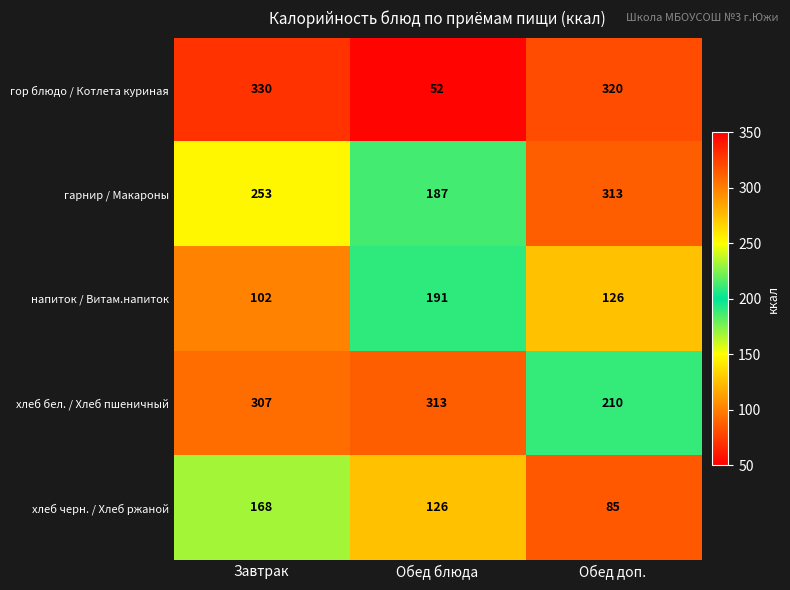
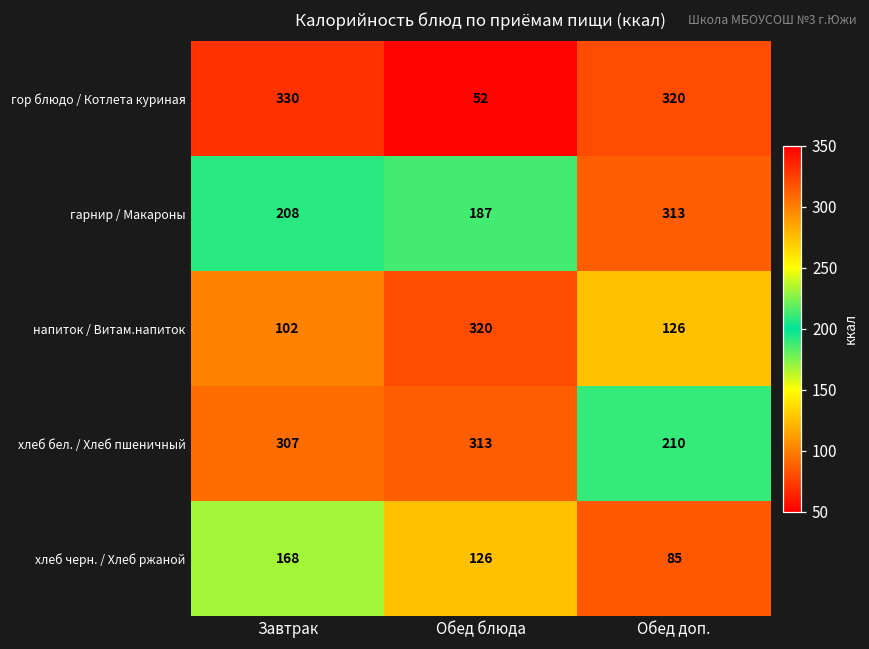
  {
    "гор блюдо / Котлета куриная": {
      "Завтрак": 330,
      "Обед блюда": 52,
      "Обед доп.": 320
    },
    "гарнир / Макароны": {
-     "Завтрак": 253,
+     "Завтрак": 208,
      "Обед блюда": 187,
      "Обед доп.": 313
    },
    "напиток / Витам.напиток": {
      "Завтрак": 102,
-     "Обед блюда": 191,
+     "Обед блюда": 320,
      "Обед доп.": 126
    },
    "хлеб бел. / Хлеб пшеничный": {
      "Завтрак": 307,
      "Обед блюда": 313,
      "Обед доп.": 210
    },
    "хлеб черн. / Хлеб ржаной": {
      "Завтрак": 168,
      "Обед блюда": 126,
      "Обед доп.": 85
    }
  }
